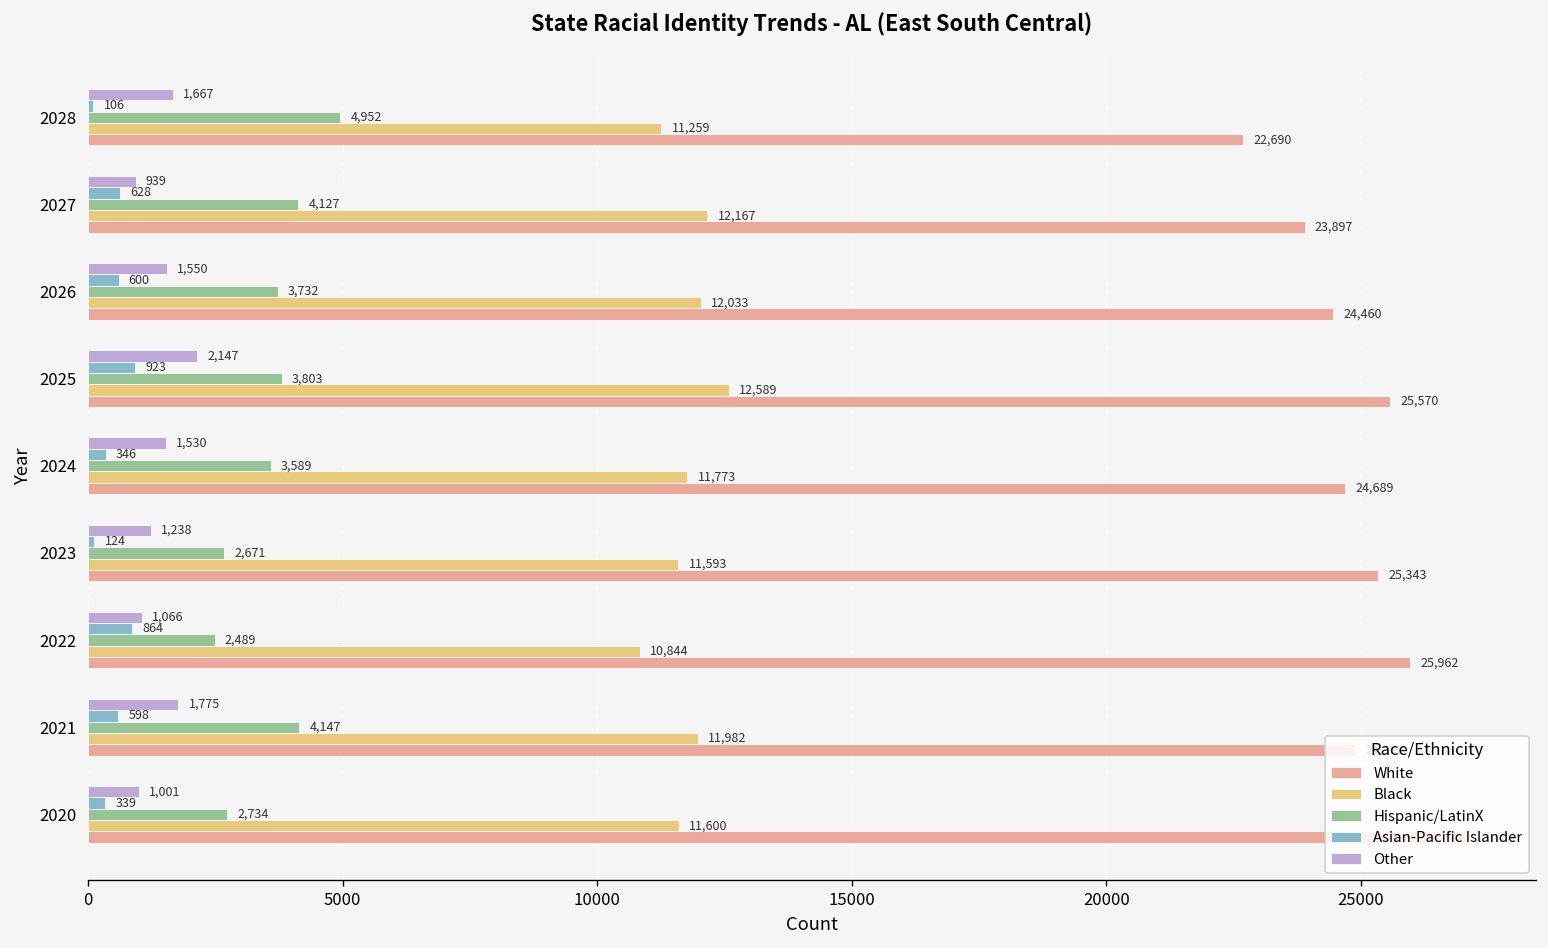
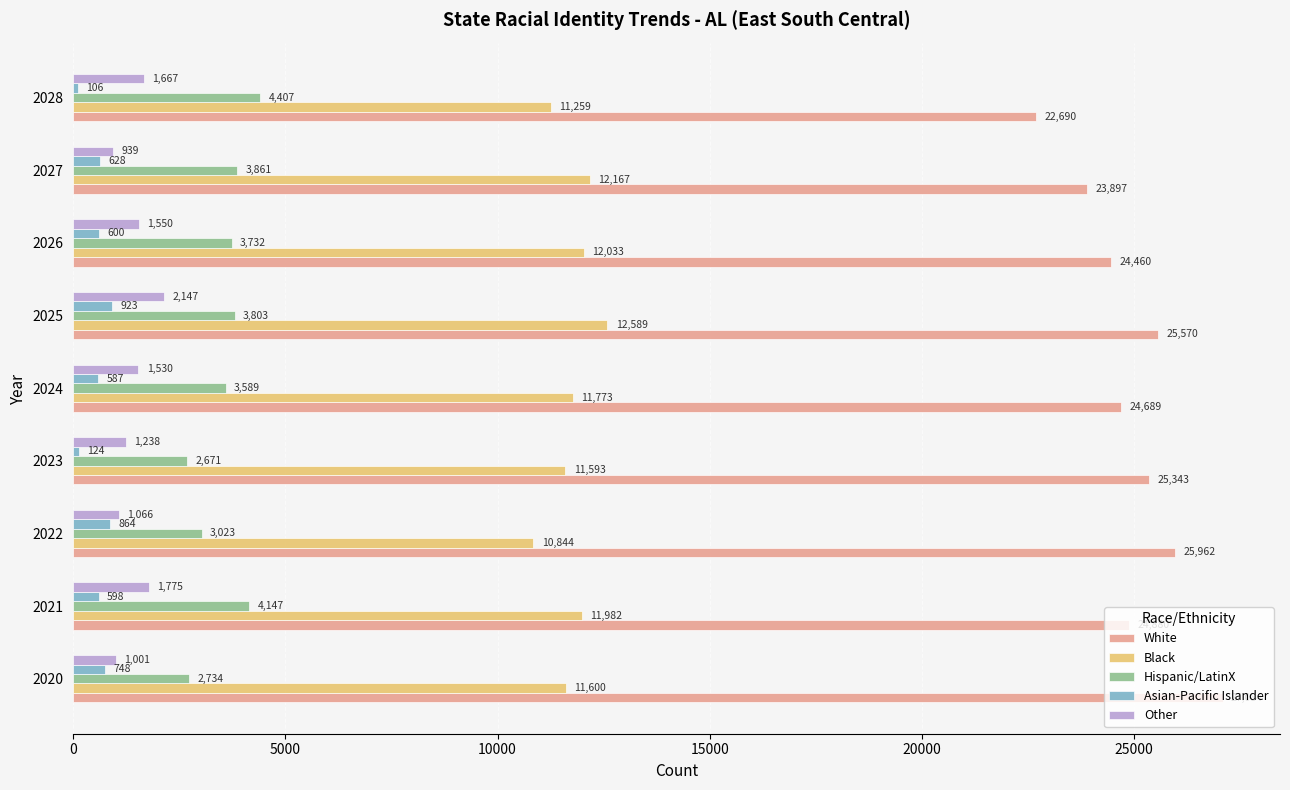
  {
    "Hispanic/LatinX": {
-     "2028": "4,952",
-     "2027": "4,127",
+     "2028": "4,407",
+     "2027": "3,861",
      "2026": "3,732",
      "2025": "3,803",
      "2024": "3,589",
      "2023": "2,671",
-     "2022": "2,489",
+     "2022": "3,023",
      "2021": "4,147",
      "2020": "2,734"
    },
    "Asian-Pacific Islander": {
      "2028": "106",
      "2027": "628",
      "2026": "600",
      "2025": "923",
-     "2024": "346",
+     "2024": "587",
      "2023": "124",
      "2022": "864",
      "2021": "598",
-     "2020": "339"
+     "2020": "748"
    },
    "Other": {
      "2028": "1,667",
      "2027": "939",
      "2026": "1,550",
      "2025": "2,147",
      "2024": "1,530",
      "2023": "1,238",
      "2022": "1,066",
      "2021": "1,775",
      "2020": "1,001"
    }
  }
